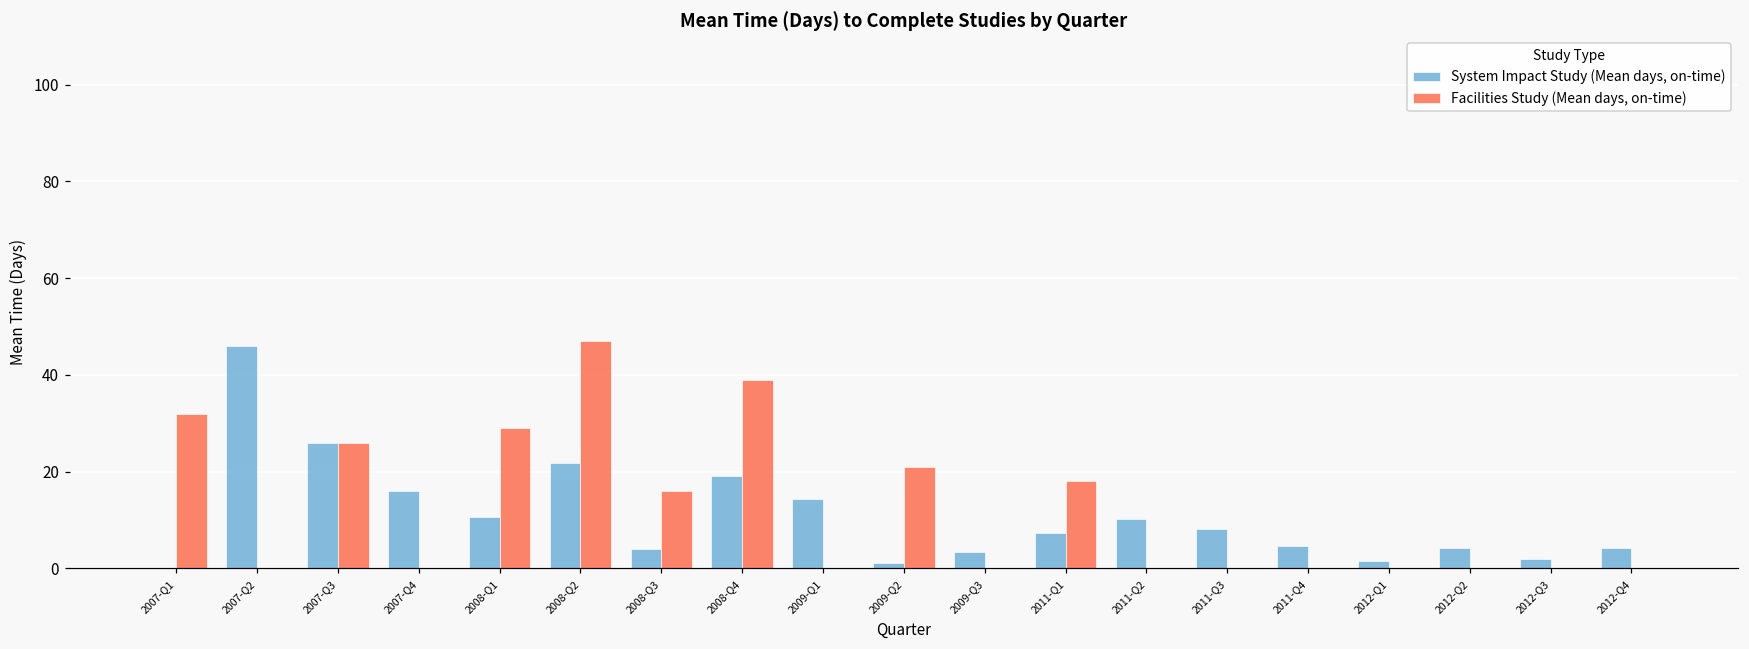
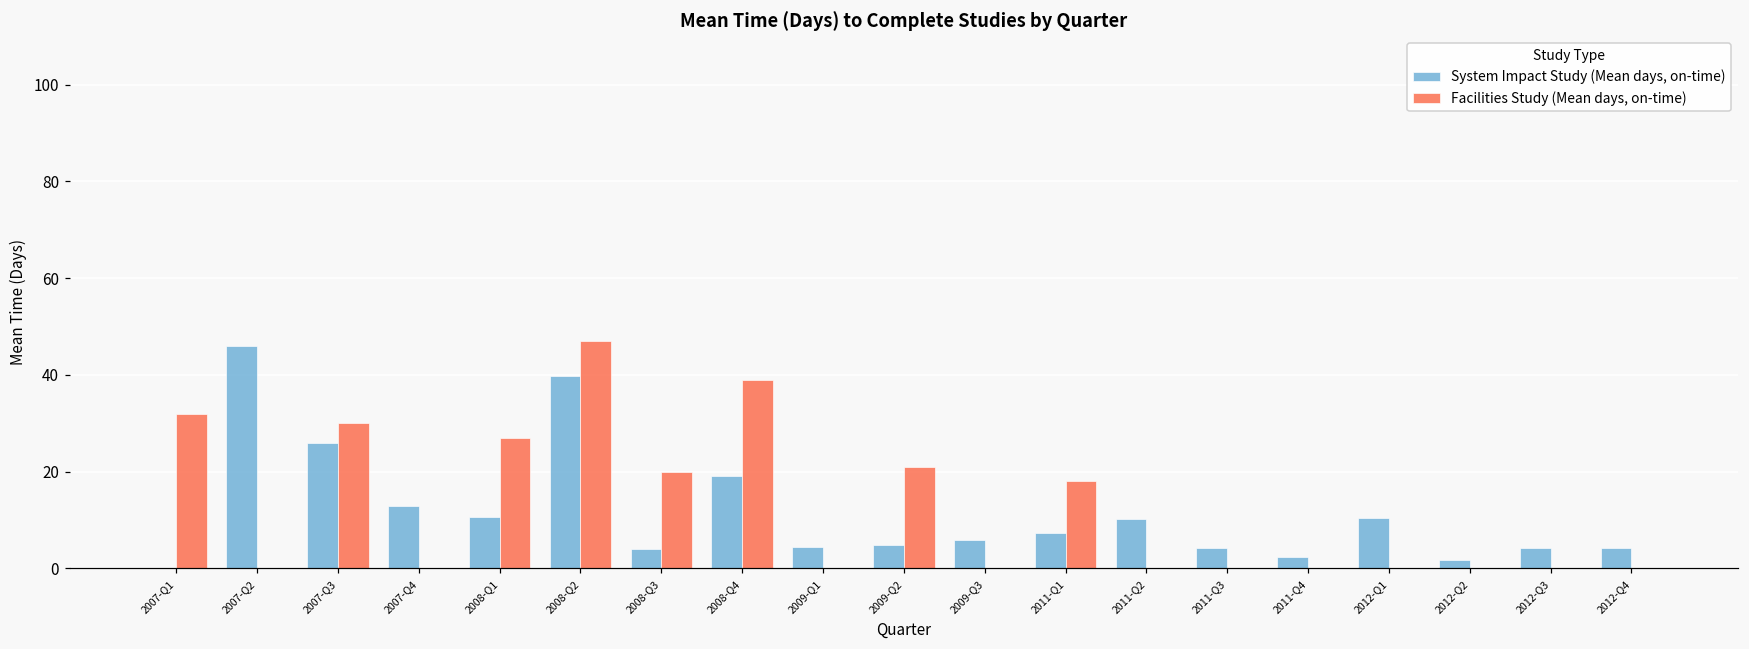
  {
    "System Impact Study (Mean days, on-time)": {
      "2007-Q1": 0,
      "2007-Q2": 46,
      "2007-Q3": 26,
-     "2007-Q4": 16,
+     "2007-Q4": 13,
      "2008-Q1": 11,
-     "2008-Q2": 22,
+     "2008-Q2": 40,
      "2008-Q3": 4,
      "2008-Q4": 19,
-     "2009-Q1": 14,
-     "2009-Q2": 1,
-     "2009-Q3": 3,
+     "2009-Q1": 4,
+     "2009-Q2": 5,
+     "2009-Q3": 6,
      "2011-Q1": 7,
      "2011-Q2": 10,
-     "2011-Q3": 8,
-     "2011-Q4": 5,
-     "2012-Q1": 2,
-     "2012-Q2": 4,
-     "2012-Q3": 2,
+     "2011-Q3": 4,
+     "2011-Q4": 2,
+     "2012-Q1": 10,
+     "2012-Q2": 2,
+     "2012-Q3": 4,
      "2012-Q4": 4
    },
    "Facilities Study (Mean days, on-time)": {
      "2007-Q1": 32,
      "2007-Q2": 0,
-     "2007-Q3": 26,
+     "2007-Q3": 30,
      "2007-Q4": 0,
-     "2008-Q1": 29,
+     "2008-Q1": 27,
      "2008-Q2": 47,
-     "2008-Q3": 16,
+     "2008-Q3": 20,
      "2008-Q4": 39,
      "2009-Q1": 0,
      "2009-Q2": 21,
      "2009-Q3": 0,
      "2011-Q1": 18,
      "2011-Q2": 0,
      "2011-Q3": 0,
      "2011-Q4": 0,
      "2012-Q1": 0,
      "2012-Q2": 0,
      "2012-Q3": 0,
      "2012-Q4": 0
    }
  }
